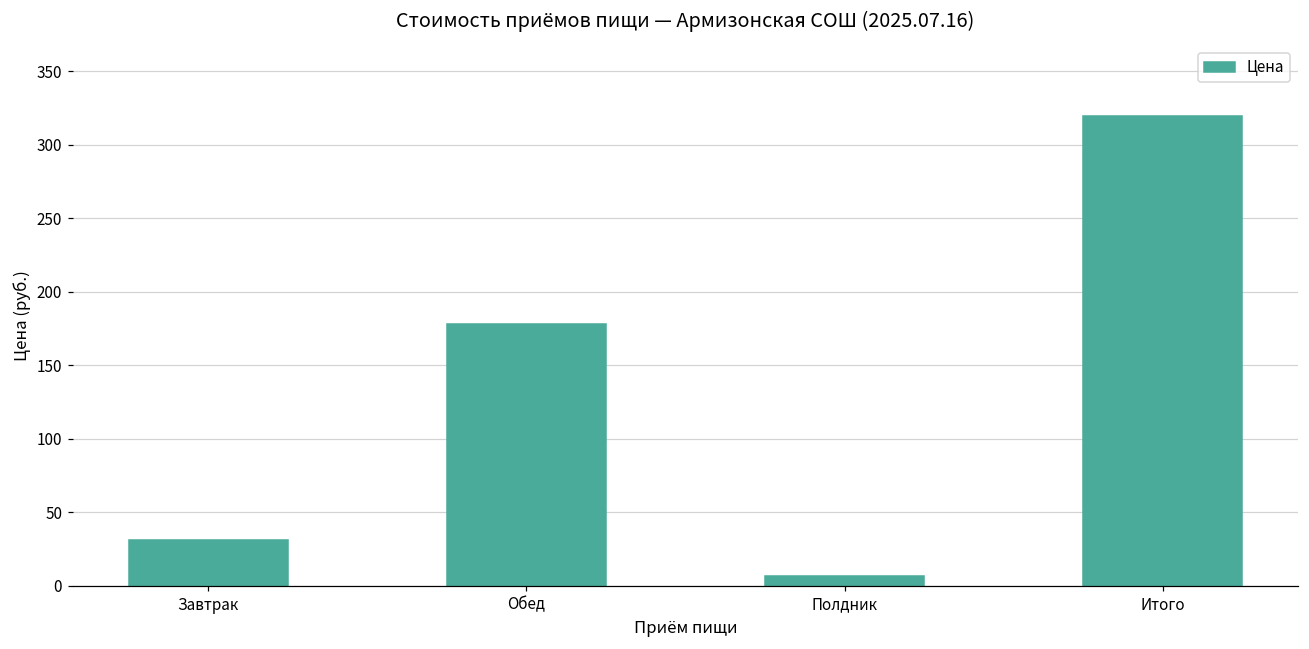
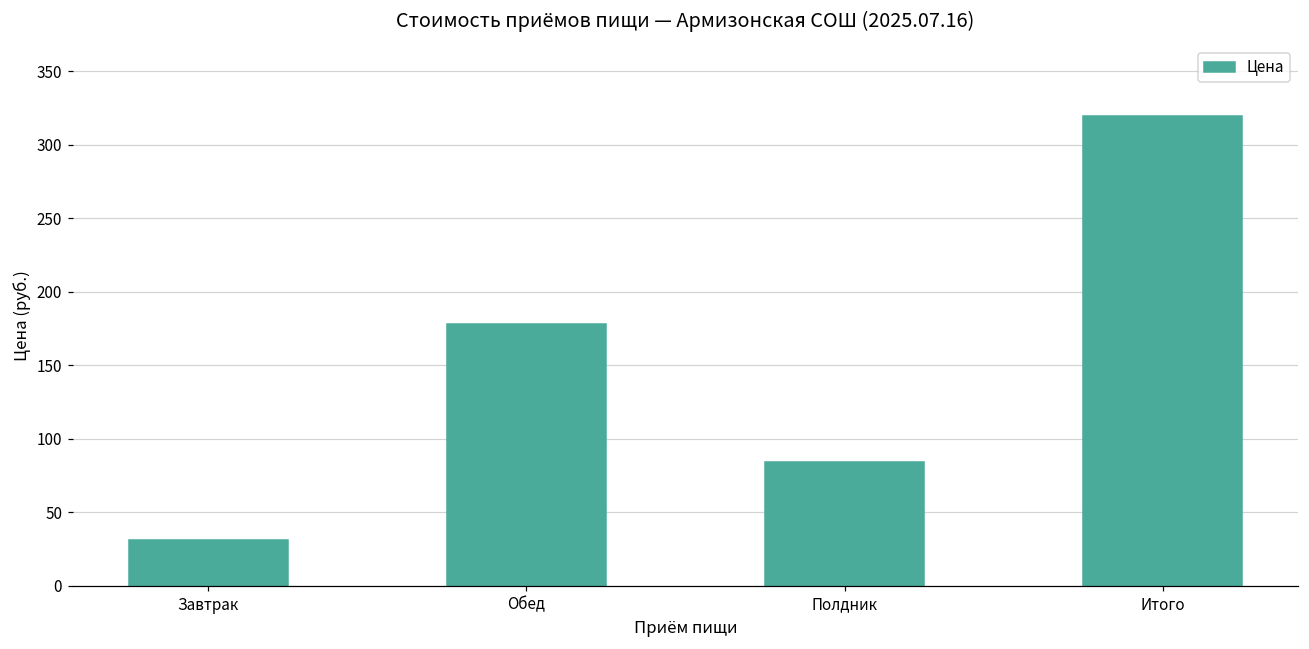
  {
    "Завтрак": 31,
    "Обед": 178,
-   "Полдник": 7,
+   "Полдник": 84,
    "Итого": 320
  }
